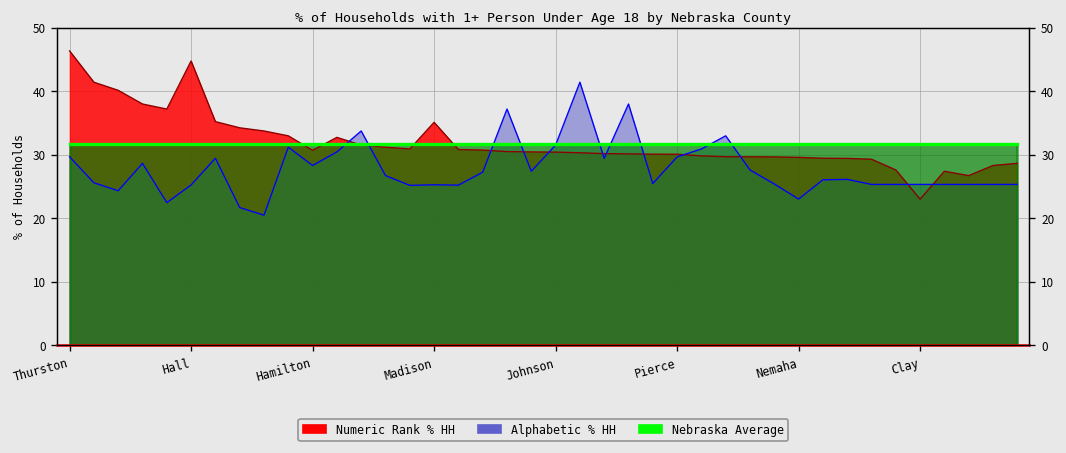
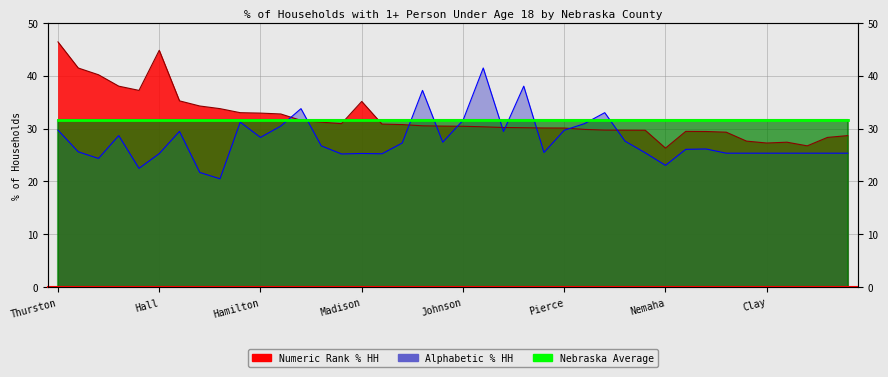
  {
    "Numeric Rank % HH": {
      "Thurston": 46,
      "Hall": 45,
-     "Hamilton": 31,
+     "Hamilton": 33,
      "Madison": 35,
      "Johnson": 30,
-     "Nemaha": 30,
-     "Clay": 23
+     "Nemaha": 26,
+     "Clay": 27
    },
    "Alphabetic % HH": {
      "Thurston": 30,
      "Hall": 25,
      "Hamilton": 28,
      "Madison": 25,
      "Nemaha": 23,
      "Clay": 25
    }
  }
